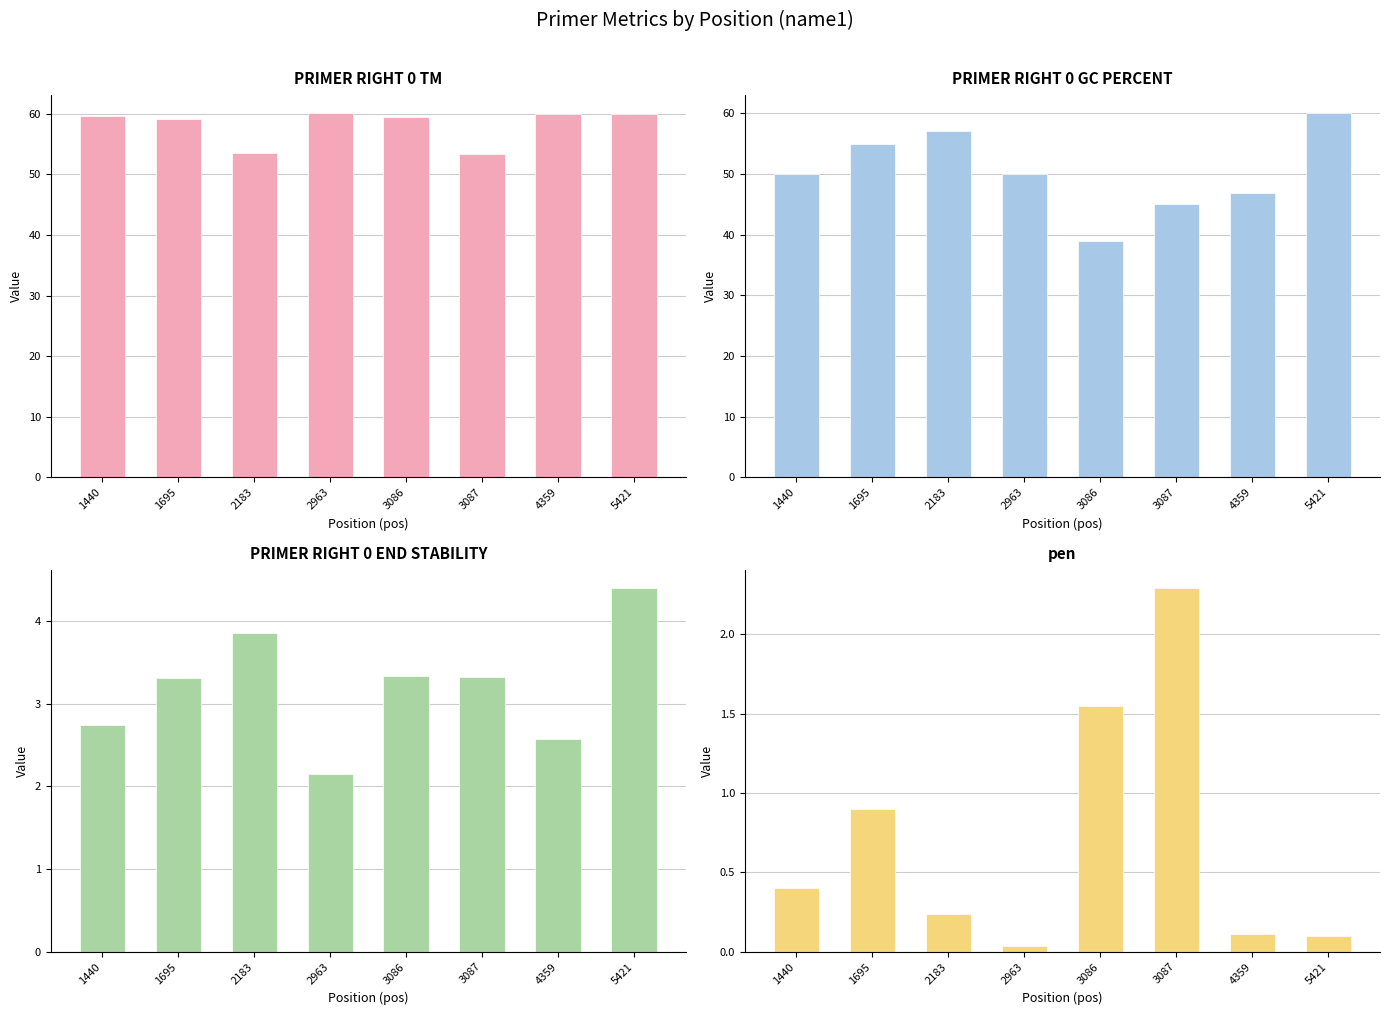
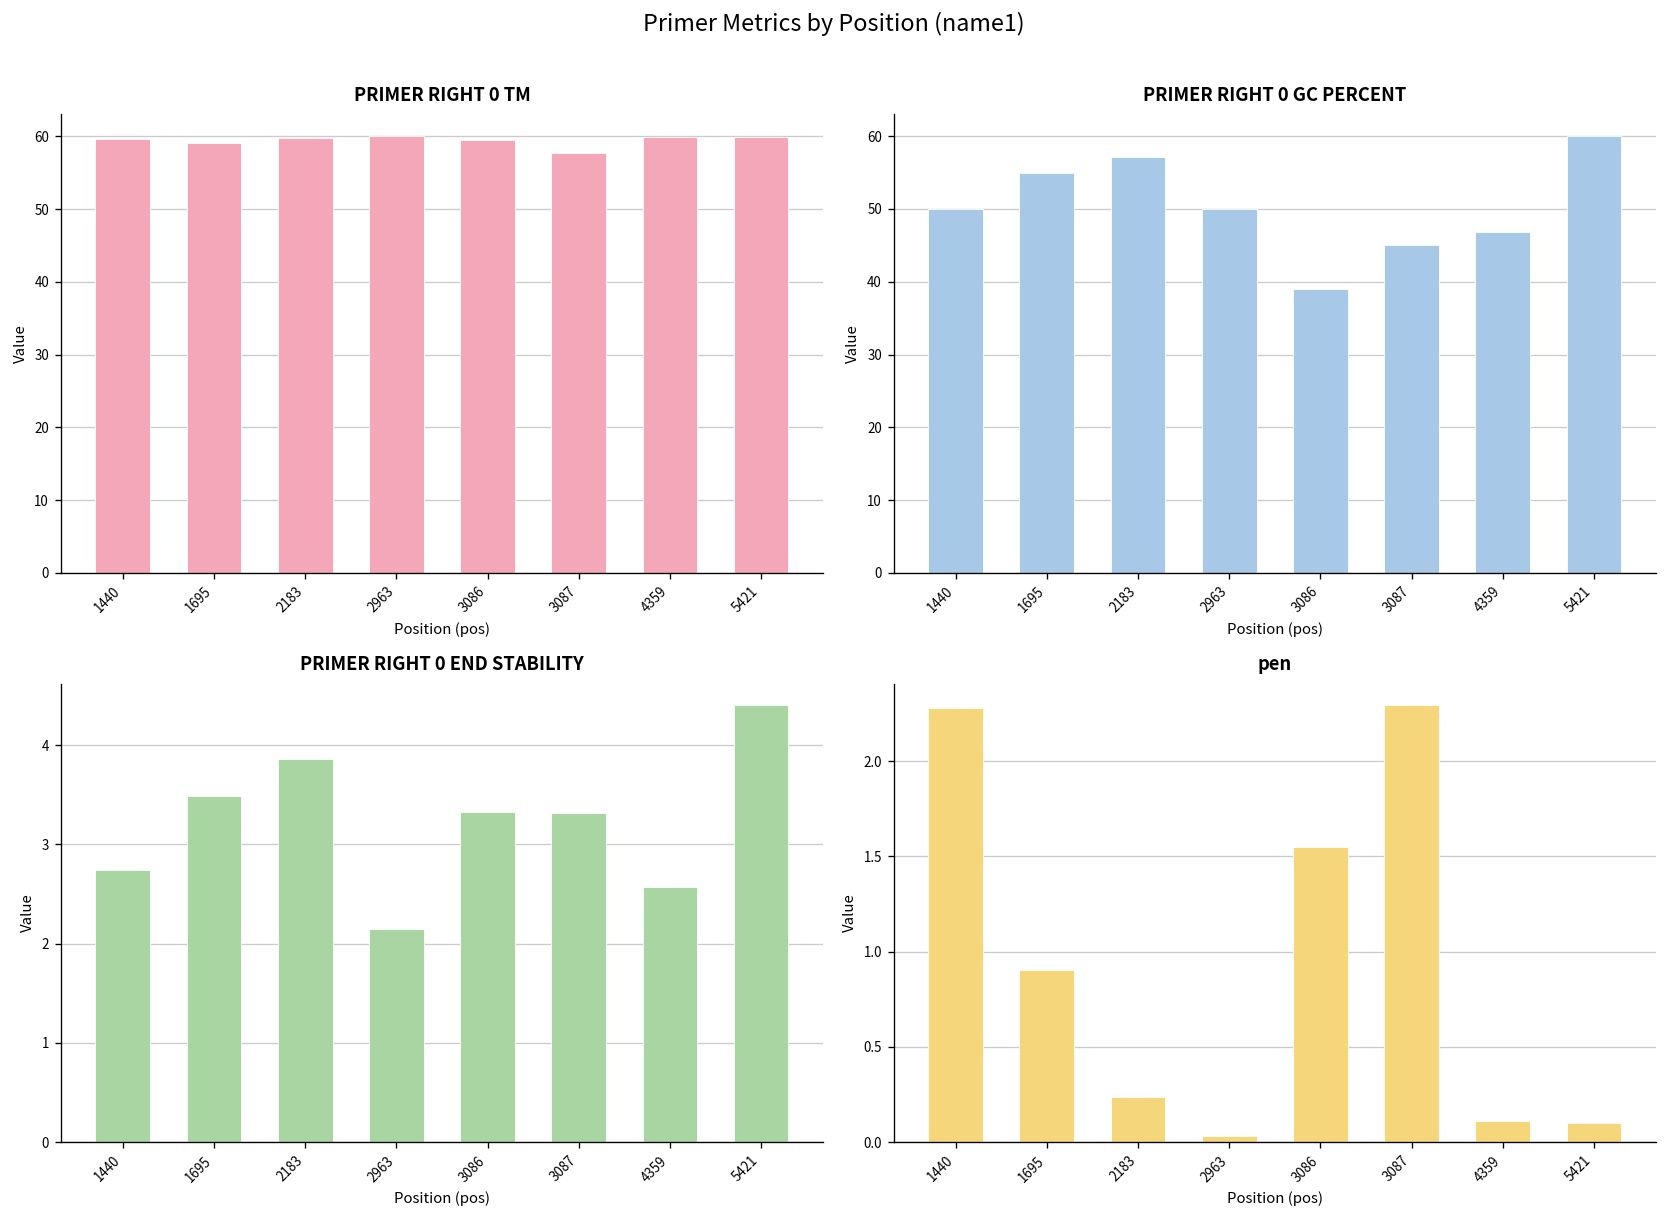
  {
    "PRIMER RIGHT 0 TM": {
      "1440": 60,
      "1695": 59,
-     "2183": 54,
+     "2183": 60,
      "2963": 60,
      "3086": 59,
-     "3087": 53,
+     "3087": 58,
      "4359": 60,
      "5421": 60
    },
    "PRIMER RIGHT 0 GC PERCENT": {
      "1440": 50,
      "1695": 55,
      "2183": 57,
      "2963": 50,
      "3086": 39,
      "3087": 45,
      "4359": 47,
      "5421": 60
    },
    "PRIMER RIGHT 0 END STABILITY": {
      "1440": 2.7,
-     "1695": 3.3,
+     "1695": 3.5,
      "2183": 3.9,
      "2963": 2.2,
      "3086": 3.3,
      "3087": 3.3,
      "4359": 2.6,
      "5421": 4.4
    },
    "pen": {
-     "1440": 0.40,
+     "1440": 2.28,
      "1695": 0.90,
      "2183": 0.24,
      "2963": 0.03,
      "3086": 1.55,
      "3087": 2.29,
      "4359": 0.11,
      "5421": 0.10
    }
  }
